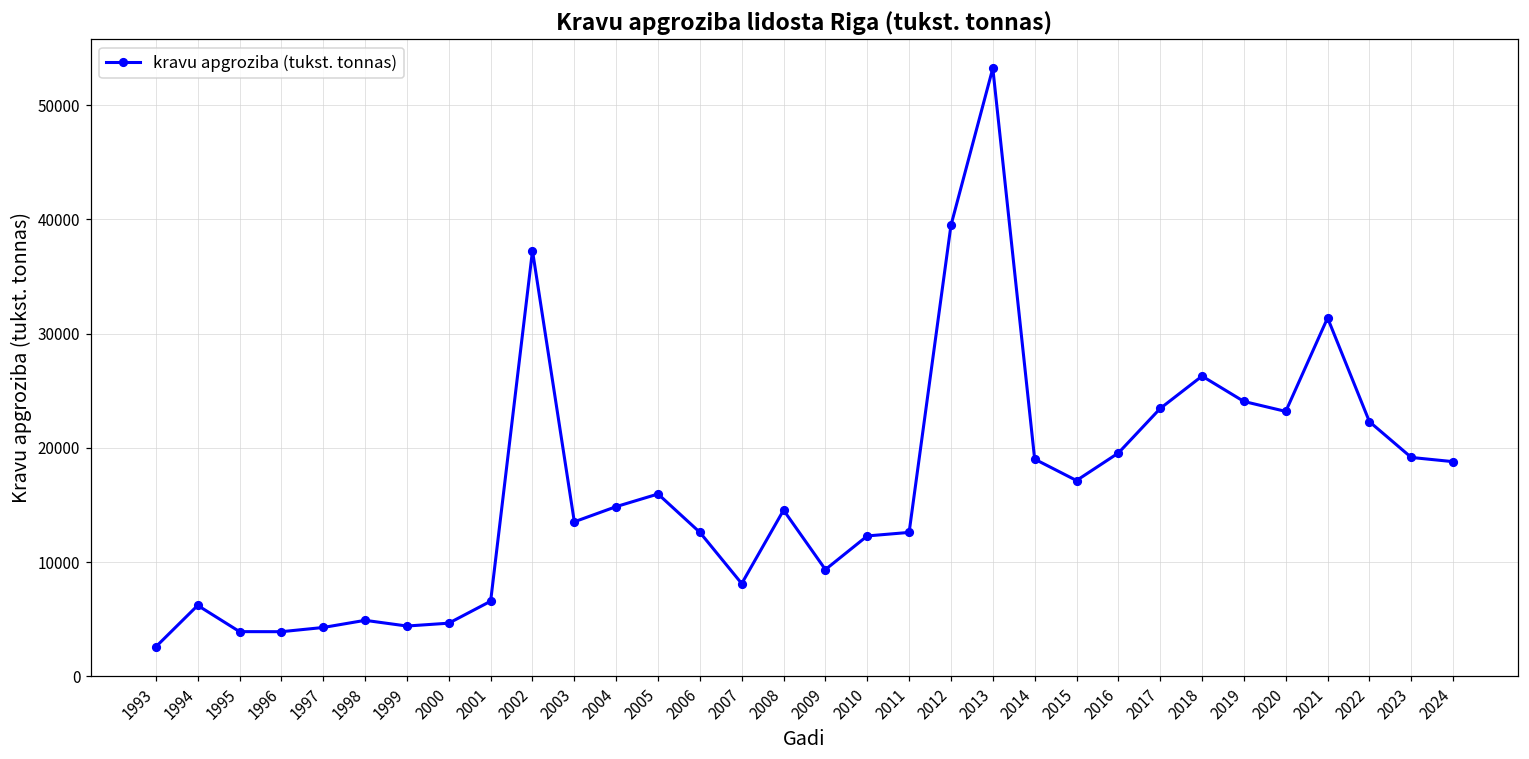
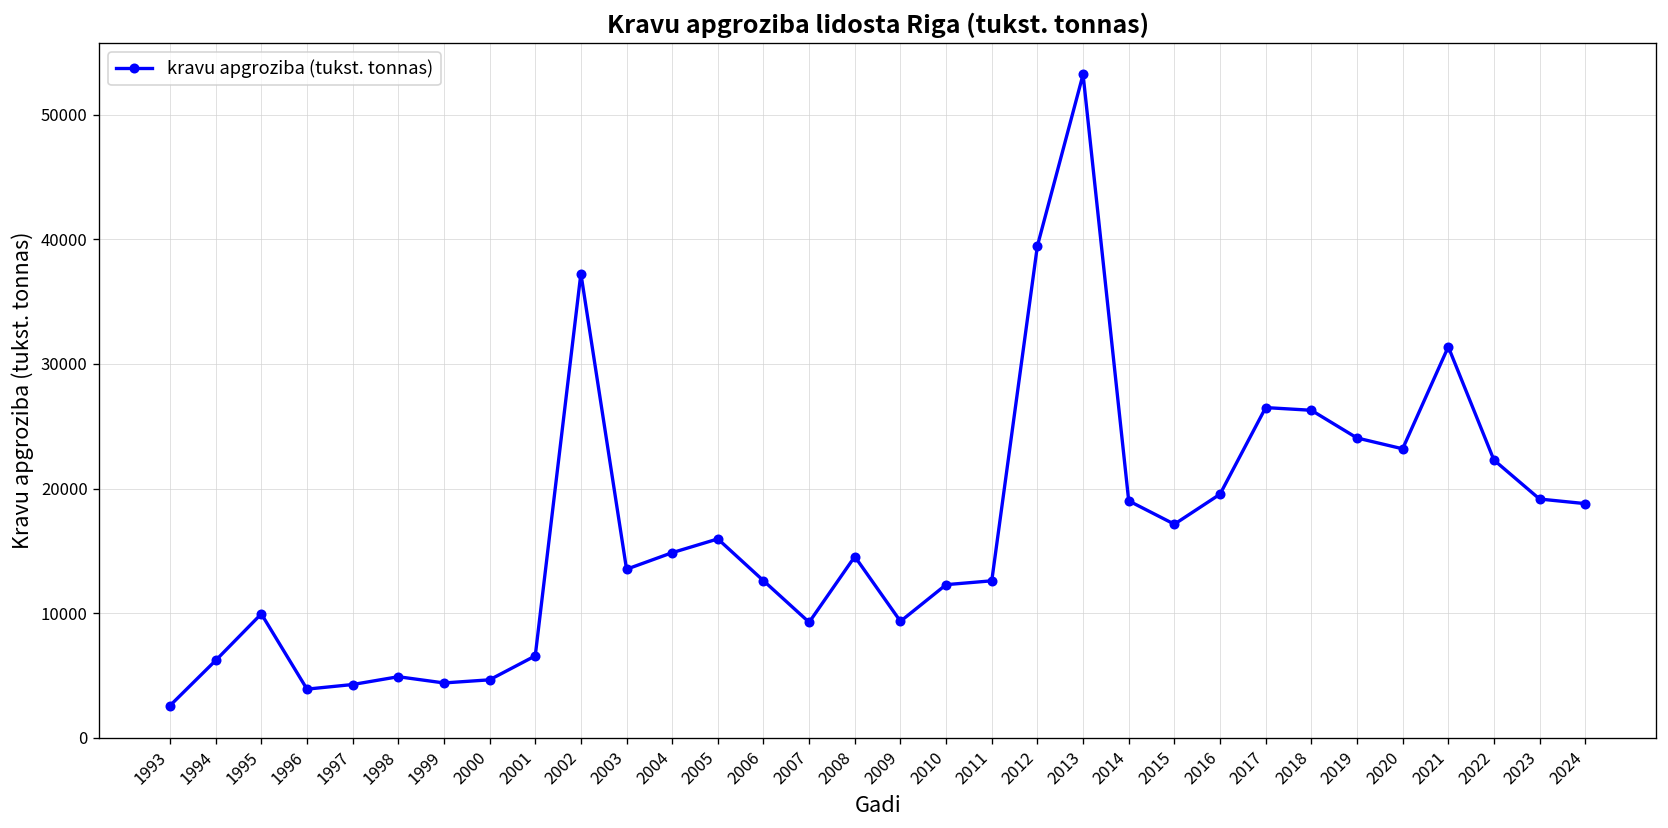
  {
    "1993": 2600,
    "1994": 6200,
-   "1995": 3900,
+   "1995": 9900,
    "1996": 3900,
    "1997": 4300,
    "1998": 4900,
    "1999": 4400,
    "2000": 4700,
    "2001": 6600,
    "2002": 37300,
    "2003": 13500,
    "2004": 14900,
    "2005": 16000,
    "2006": 12600,
-   "2007": 8100,
+   "2007": 9300,
    "2008": 14600,
    "2009": 9400,
    "2010": 12300,
    "2011": 12600,
    "2012": 39500,
    "2013": 53200,
    "2014": 19000,
    "2015": 17100,
    "2016": 19600,
-   "2017": 23400,
+   "2017": 26500,
    "2018": 26300,
    "2019": 24100,
    "2020": 23200,
    "2021": 31400,
    "2022": 22300,
    "2023": 19200,
    "2024": 18800
  }
